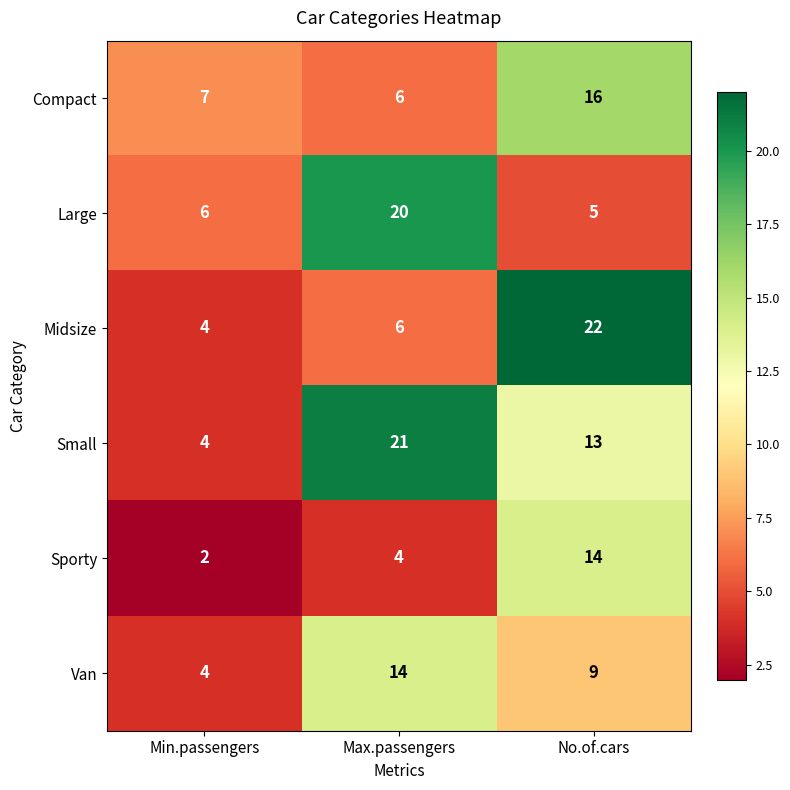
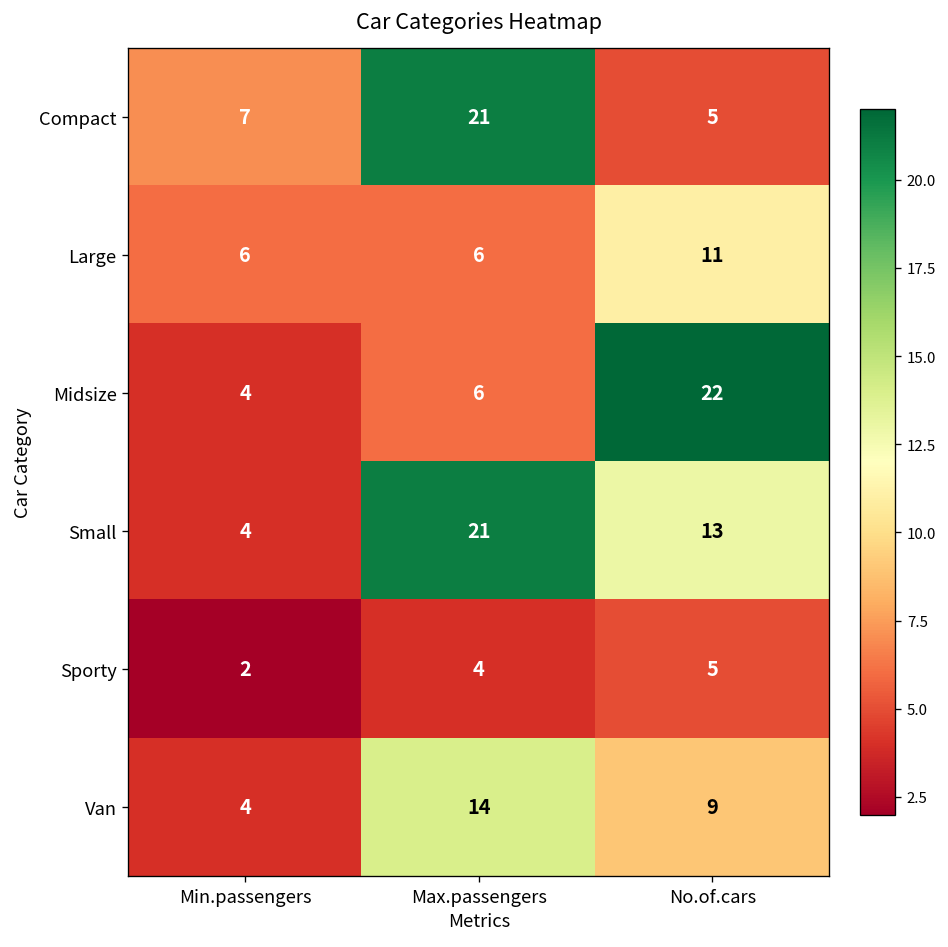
  {
    "Compact": {
      "Min.passengers": 7,
-     "Max.passengers": 6,
-     "No.of.cars": 16
+     "Max.passengers": 21,
+     "No.of.cars": 5
    },
    "Large": {
      "Min.passengers": 6,
-     "Max.passengers": 20,
-     "No.of.cars": 5
+     "Max.passengers": 6,
+     "No.of.cars": 11
    },
    "Midsize": {
      "Min.passengers": 4,
      "Max.passengers": 6,
      "No.of.cars": 22
    },
    "Small": {
      "Min.passengers": 4,
      "Max.passengers": 21,
      "No.of.cars": 13
    },
    "Sporty": {
      "Min.passengers": 2,
      "Max.passengers": 4,
-     "No.of.cars": 14
+     "No.of.cars": 5
    },
    "Van": {
      "Min.passengers": 4,
      "Max.passengers": 14,
      "No.of.cars": 9
    }
  }
